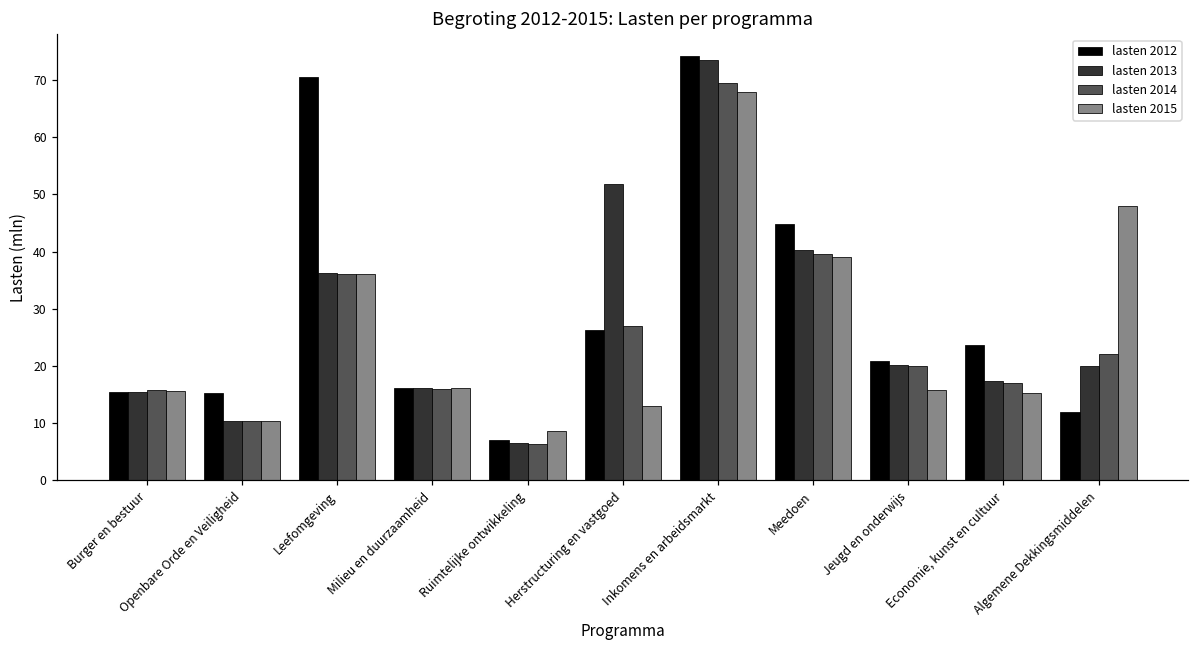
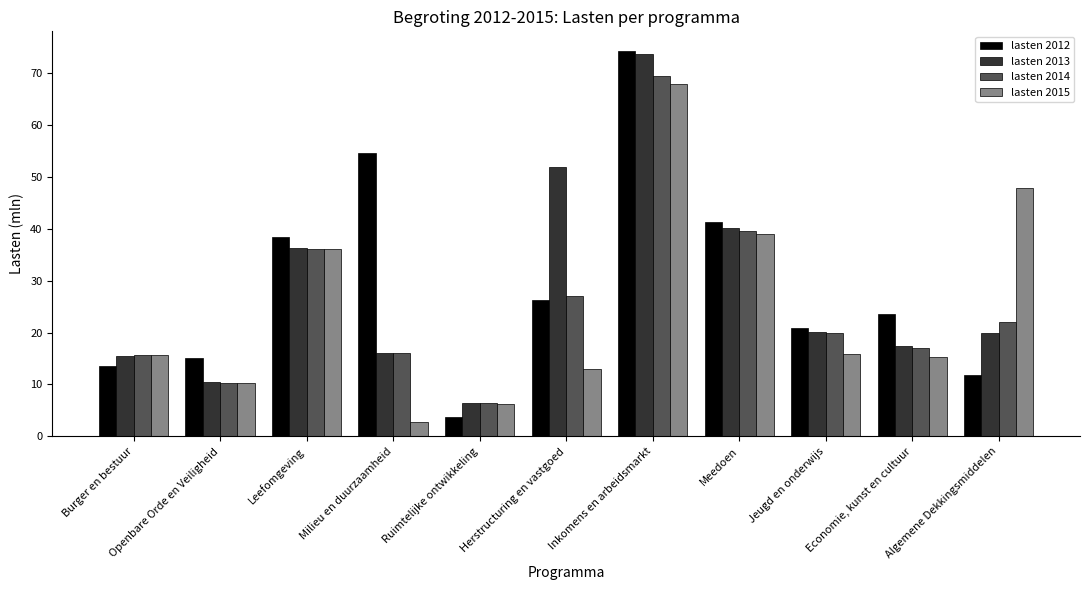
  {
    "lasten 2012": {
-     "Burger en bestuur": 15,
+     "Burger en bestuur": 14,
      "Openbare Orde en Veiligheid": 15,
-     "Leefomgeving": 71,
-     "Milieu en duurzaamheid": 16,
-     "Ruimtelijke ontwikkeling": 7,
+     "Leefomgeving": 38,
+     "Milieu en duurzaamheid": 54,
+     "Ruimtelijke ontwikkeling": 4,
      "Herstructuring en vastgoed": 26,
      "Inkomens en arbeidsmarkt": 74,
-     "Meedoen": 45,
+     "Meedoen": 41,
      "Jeugd en onderwijs": 21,
      "Economie, kunst en cultuur": 24,
      "Algemene Dekkingsmiddelen": 12
    },
    "lasten 2015": {
      "Burger en bestuur": 16,
      "Openbare Orde en Veiligheid": 10,
      "Leefomgeving": 36,
-     "Milieu en duurzaamheid": 16,
-     "Ruimtelijke ontwikkeling": 9,
+     "Milieu en duurzaamheid": 3,
+     "Ruimtelijke ontwikkeling": 6,
      "Herstructuring en vastgoed": 13,
      "Inkomens en arbeidsmarkt": 68,
      "Meedoen": 39,
      "Jeugd en onderwijs": 16,
      "Economie, kunst en cultuur": 15,
      "Algemene Dekkingsmiddelen": 48
    }
  }
